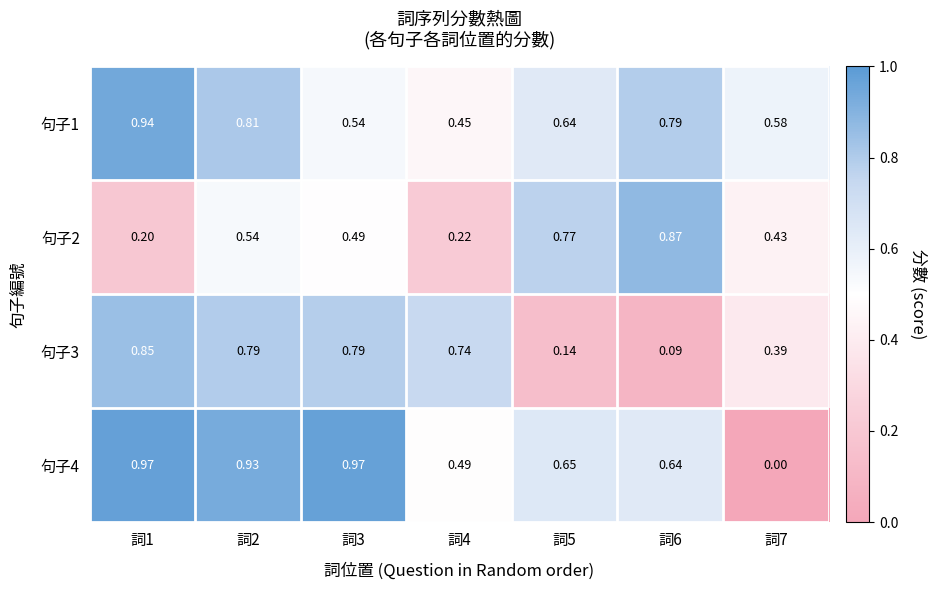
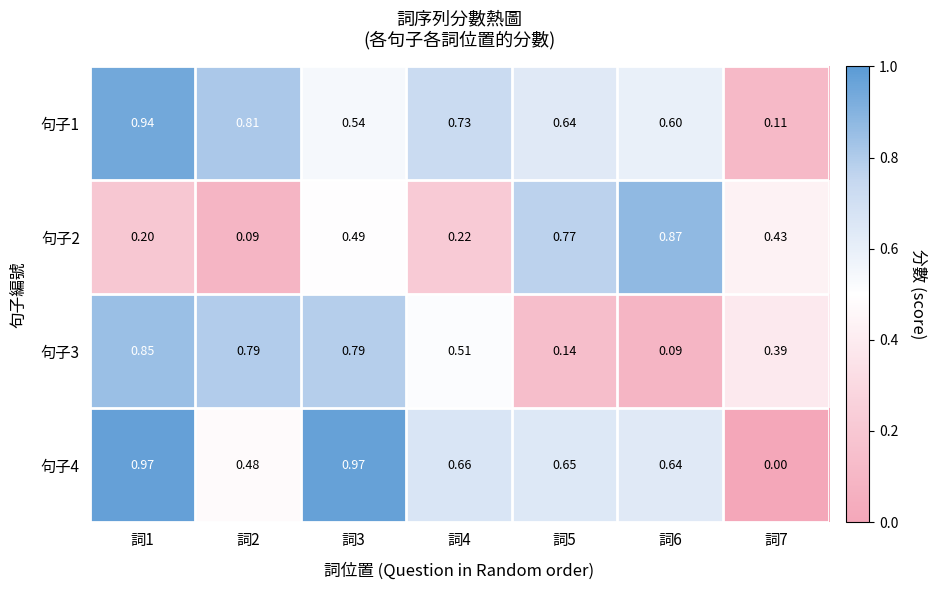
  {
    "句子1": {
      "詞1": 0.94,
      "詞2": 0.81,
      "詞3": 0.54,
-     "詞4": 0.45,
+     "詞4": 0.73,
      "詞5": 0.64,
-     "詞6": 0.79,
-     "詞7": 0.58
+     "詞6": 0.60,
+     "詞7": 0.11
    },
    "句子2": {
      "詞1": 0.20,
-     "詞2": 0.54,
+     "詞2": 0.09,
      "詞3": 0.49,
      "詞4": 0.22,
      "詞5": 0.77,
      "詞6": 0.87,
      "詞7": 0.43
    },
    "句子3": {
      "詞1": 0.85,
      "詞2": 0.79,
      "詞3": 0.79,
-     "詞4": 0.74,
+     "詞4": 0.51,
      "詞5": 0.14,
      "詞6": 0.09,
      "詞7": 0.39
    },
    "句子4": {
      "詞1": 0.97,
-     "詞2": 0.93,
+     "詞2": 0.48,
      "詞3": 0.97,
-     "詞4": 0.49,
+     "詞4": 0.66,
      "詞5": 0.65,
      "詞6": 0.64,
      "詞7": 0.00
    }
  }
